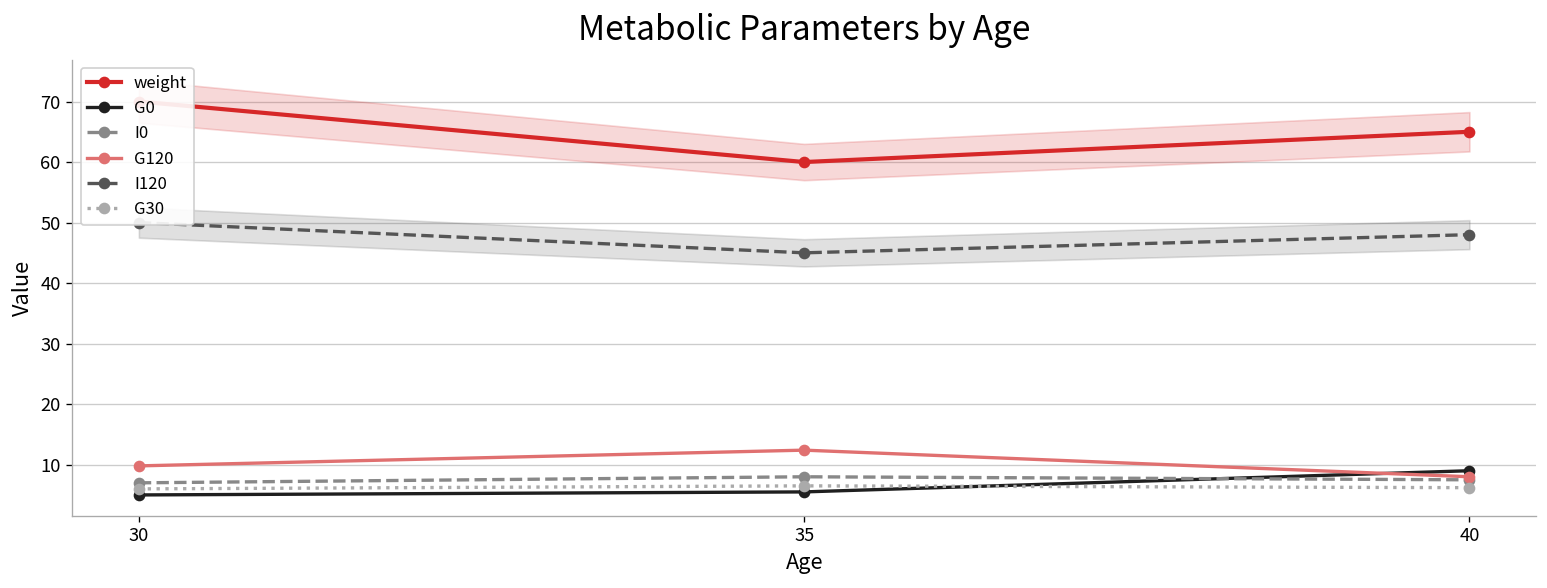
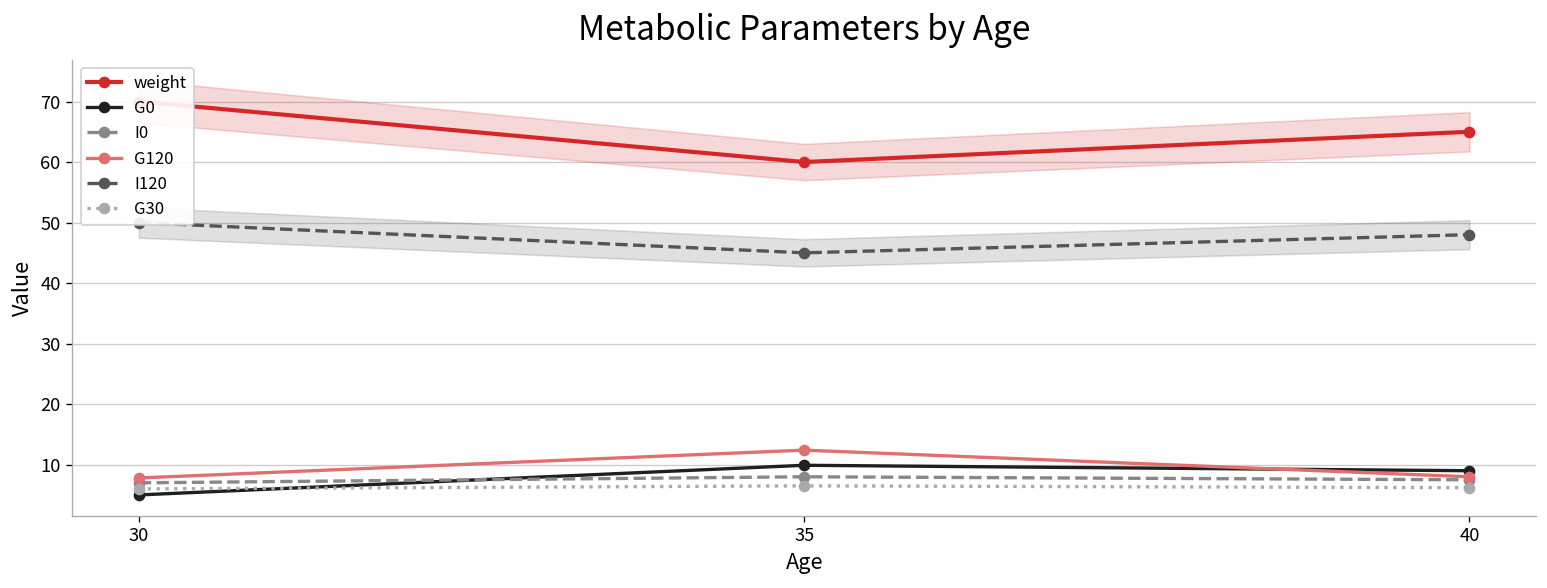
  {
    "G0": {
      "30": 5,
-     "35": 6,
+     "35": 10,
      "40": 9
    },
    "G120": {
-     "30": 10,
+     "30": 8,
      "35": 12
    }
  }
